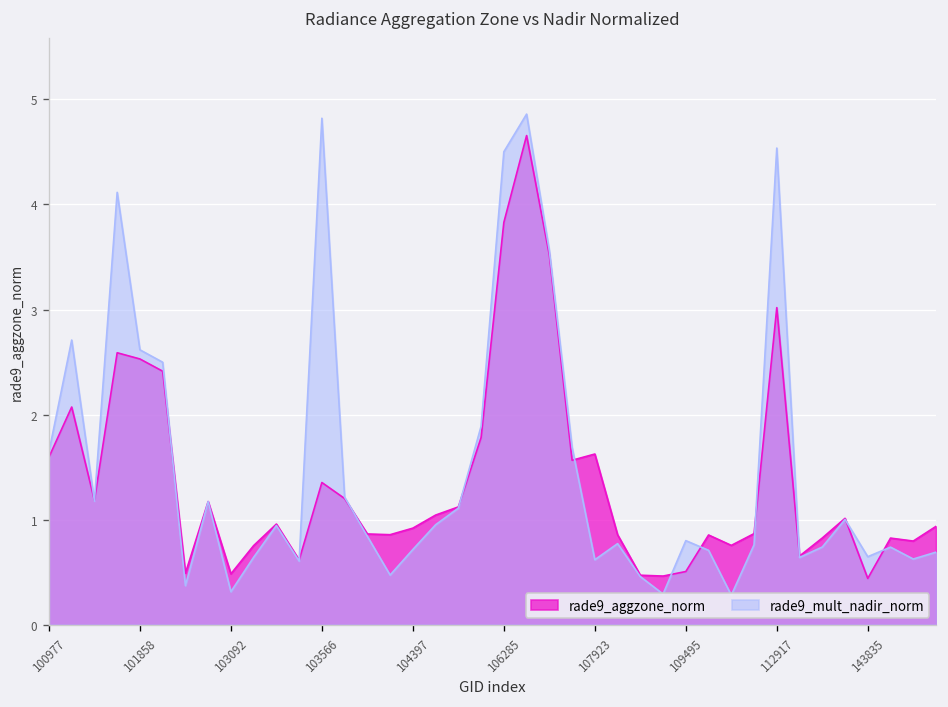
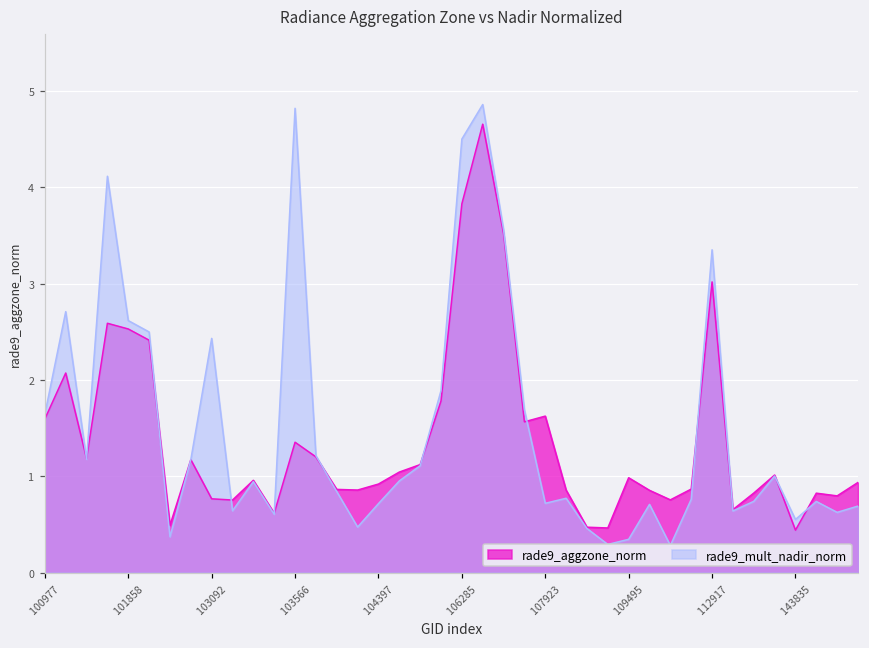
  {
    "rade9_aggzone_norm": {
      "100977": 1.6,
      "101858": 2.5,
-     "103092": 0.5,
+     "103092": 0.8,
      "103566": 1.4,
      "104397": 0.9,
      "106285": 3.8,
      "107923": 1.6,
-     "109495": 0.5,
+     "109495": 1.0,
      "112917": 3.0,
      "143835": 0.4
    },
    "rade9_mult_nadir_norm": {
      "100977": 1.6,
      "101858": 2.6,
-     "103092": 0.3,
+     "103092": 2.4,
      "103566": 4.8,
      "104397": 0.7,
      "106285": 4.5,
-     "107923": 0.6,
-     "109495": 0.8,
-     "112917": 4.5,
-     "143835": 0.65
+     "107923": 0.7,
+     "109495": 0.3,
+     "112917": 3.4,
+     "143835": 0.55
    }
  }
